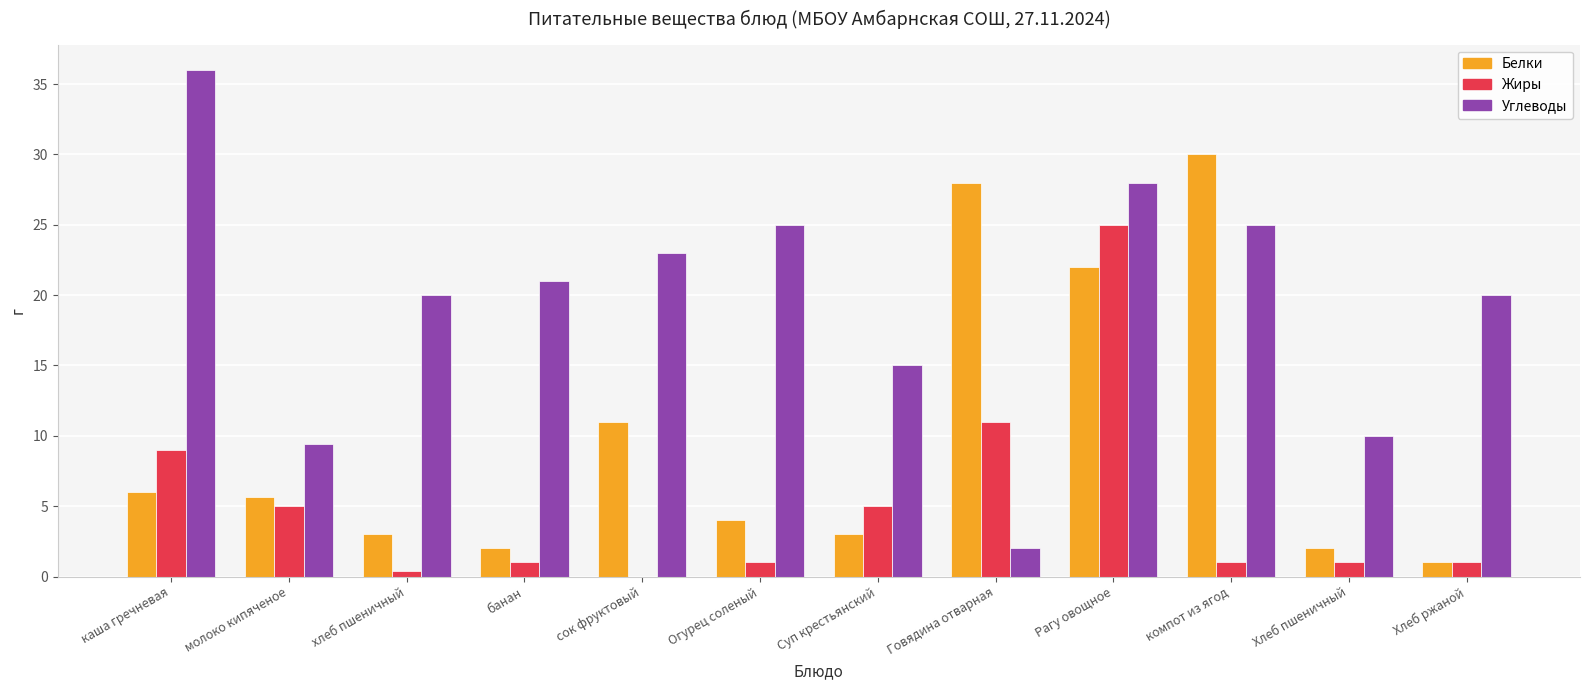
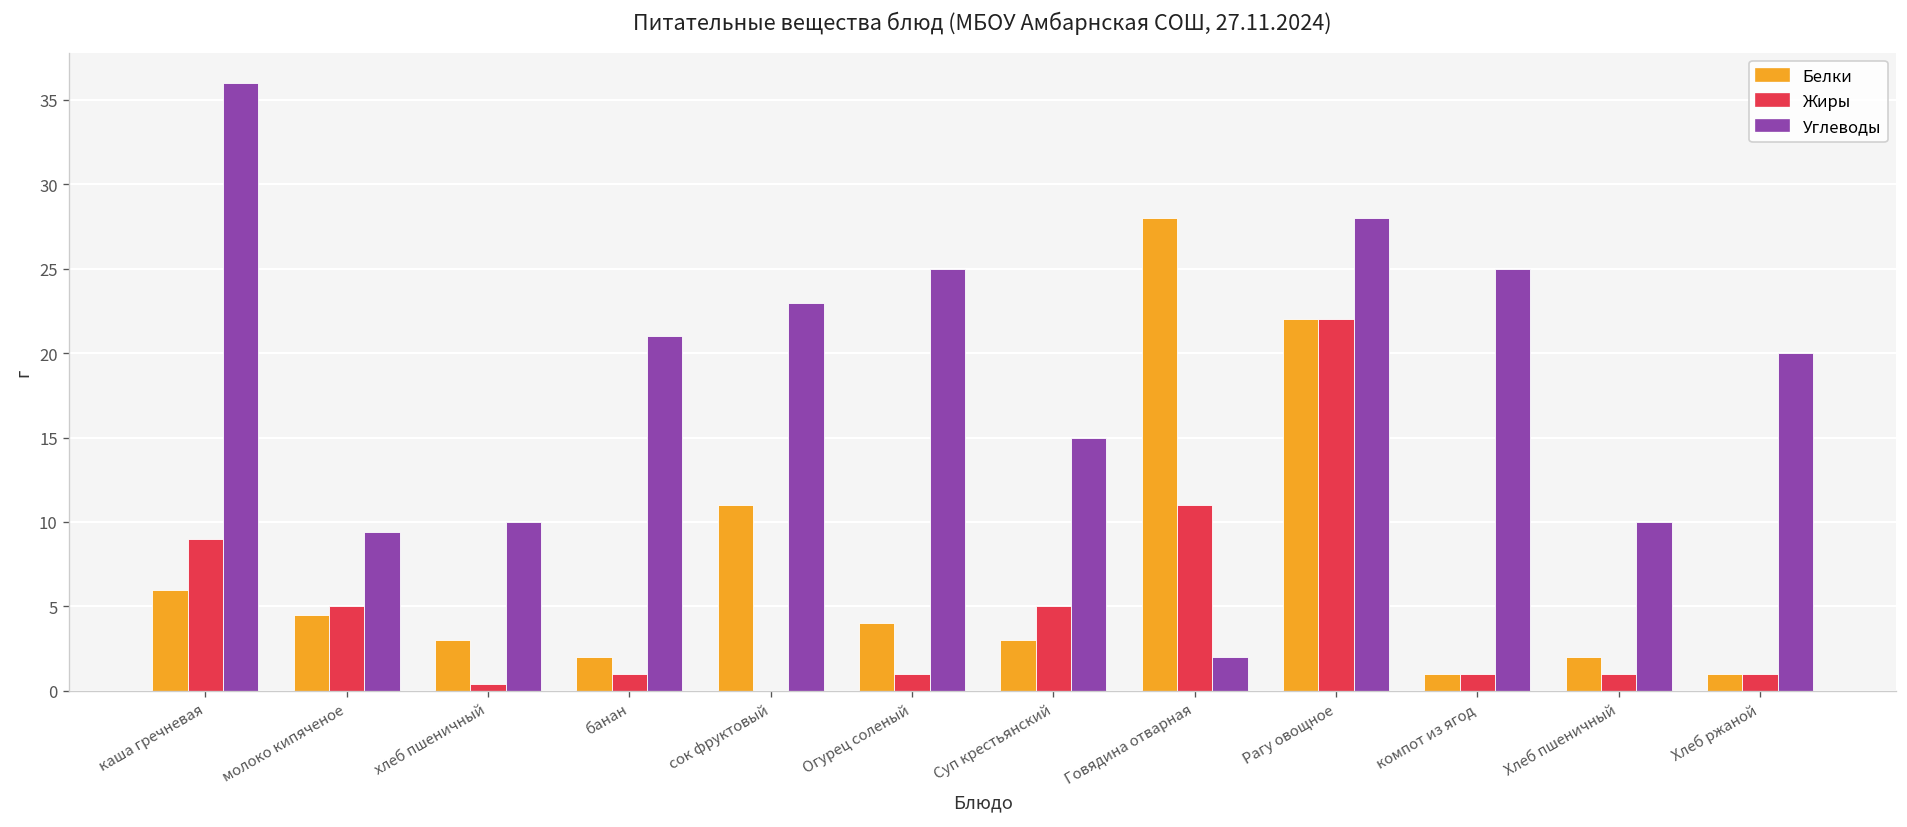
  {
    "Белки": {
      "каша гречневая": 6.0,
-     "молоко кипяченое": 5.6,
+     "молоко кипяченое": 4.5,
      "хлеб пшеничный": 3.0,
      "банан": 2.0,
      "сок фруктовый": 11.0,
      "Огурец соленый": 4.0,
      "Суп крестьянский": 3.0,
      "Говядина отварная": 28.0,
      "Рагу овощное": 22.0,
-     "компот из ягод": 30,
+     "компот из ягод": 1,
      "Хлеб пшеничный": 2.0,
      "Хлеб ржаной": 1.0
    },
    "Жиры": {
      "каша гречневая": 9,
      "молоко кипяченое": 5,
      "хлеб пшеничный": 0.4,
      "банан": 1,
      "сок фруктовый": 0,
      "Огурец соленый": 1,
      "Суп крестьянский": 5,
      "Говядина отварная": 11,
-     "Рагу овощное": 25,
+     "Рагу овощное": 22,
      "компот из ягод": 1,
      "Хлеб пшеничный": 1,
      "Хлеб ржаной": 1
    },
    "Углеводы": {
      "каша гречневая": 36,
      "молоко кипяченое": 9.4,
-     "хлеб пшеничный": 20,
+     "хлеб пшеничный": 10,
      "банан": 21,
      "сок фруктовый": 23,
      "Огурец соленый": 25,
      "Суп крестьянский": 15,
      "Говядина отварная": 2,
      "Рагу овощное": 28,
      "компот из ягод": 25,
      "Хлеб пшеничный": 10,
      "Хлеб ржаной": 20
    }
  }
